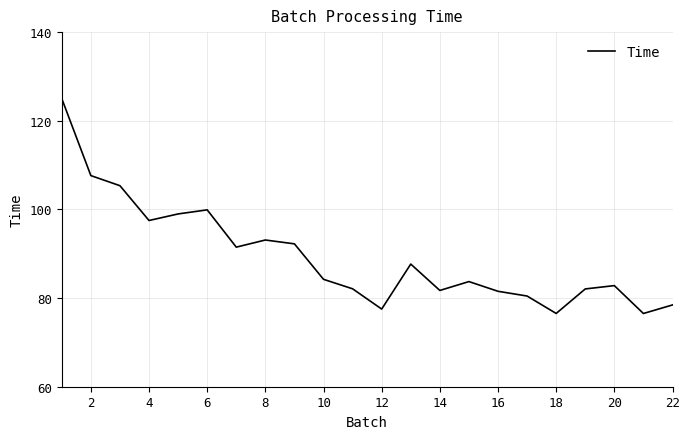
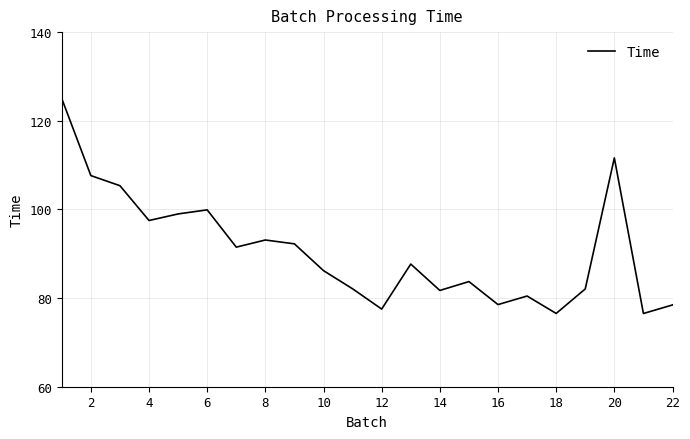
  {
    "2": 108,
    "4": 98,
    "6": 100,
    "8": 93,
-   "10": 84,
+   "10": 86,
    "12": 78,
    "14": 82,
-   "16": 82,
+   "16": 79,
    "18": 77,
-   "20": 83,
+   "20": 112,
    "22": 78
  }
